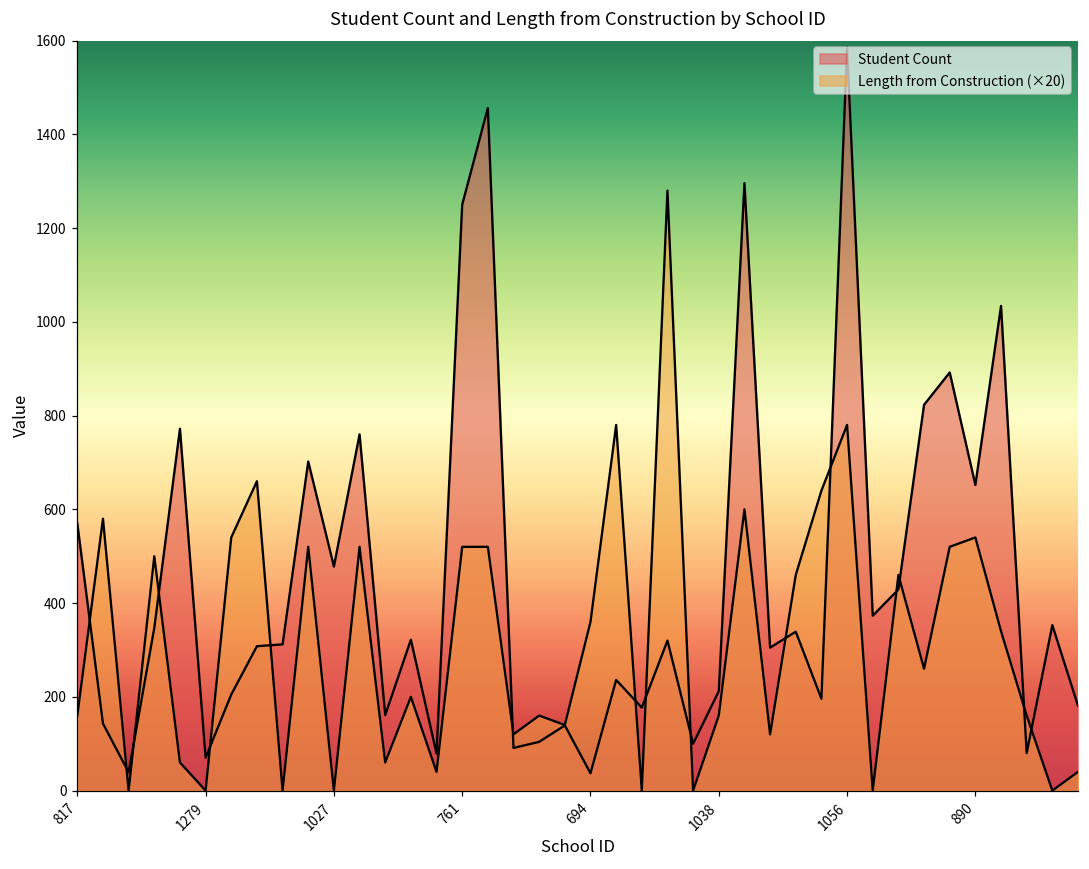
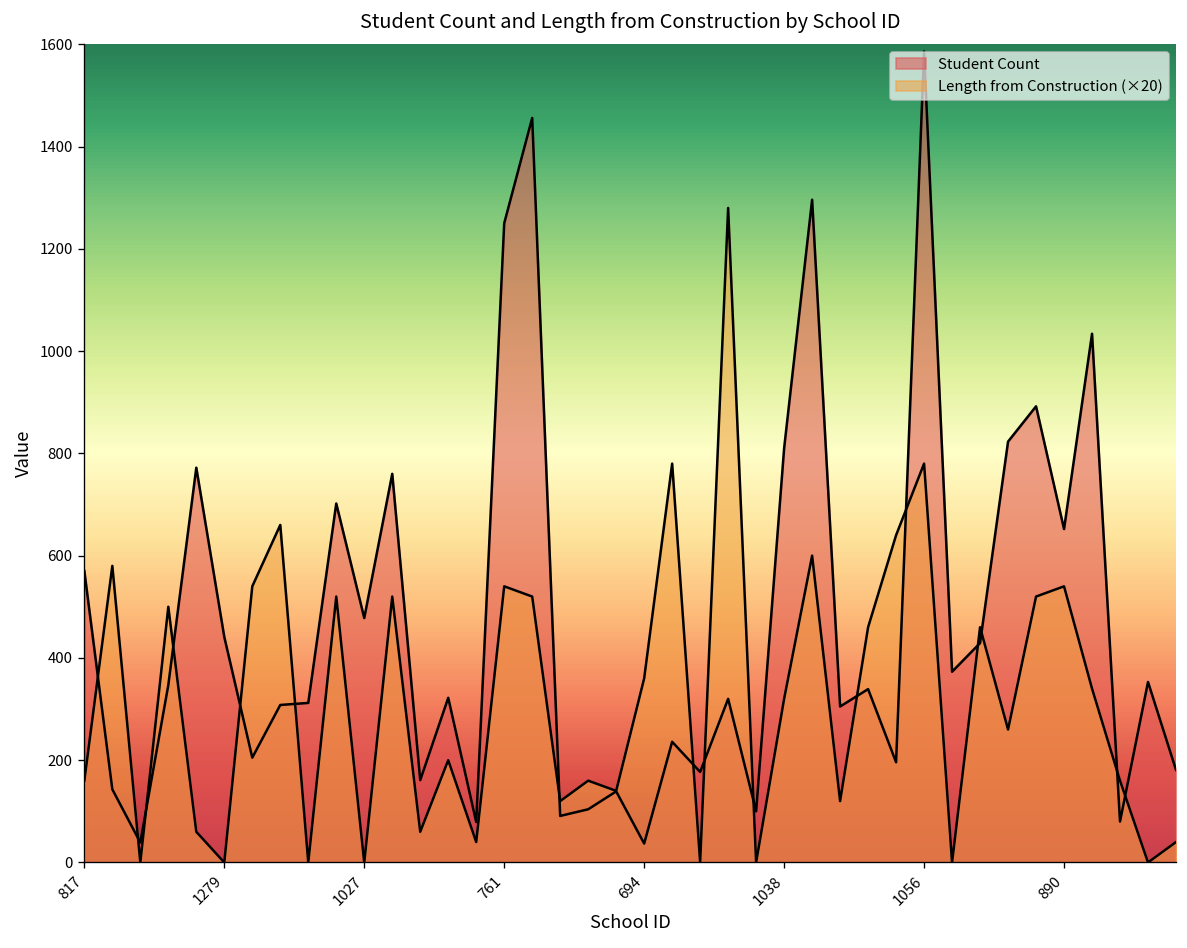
  {
    "Student Count": {
      "817": 570,
-     "1279": 70,
+     "1279": 440,
      "1027": 480,
      "761": 1250,
      "694": 40,
-     "1038": 210,
+     "1038": 810,
      "1056": 1590,
      "890": 650
    },
    "Length from Construction (×20)": {
      "817": 160,
      "1279": 0,
      "1027": 0,
-     "761": 520,
+     "761": 540,
      "694": 360,
-     "1038": 160,
+     "1038": 320,
      "1056": 780,
      "890": 540
    }
  }
